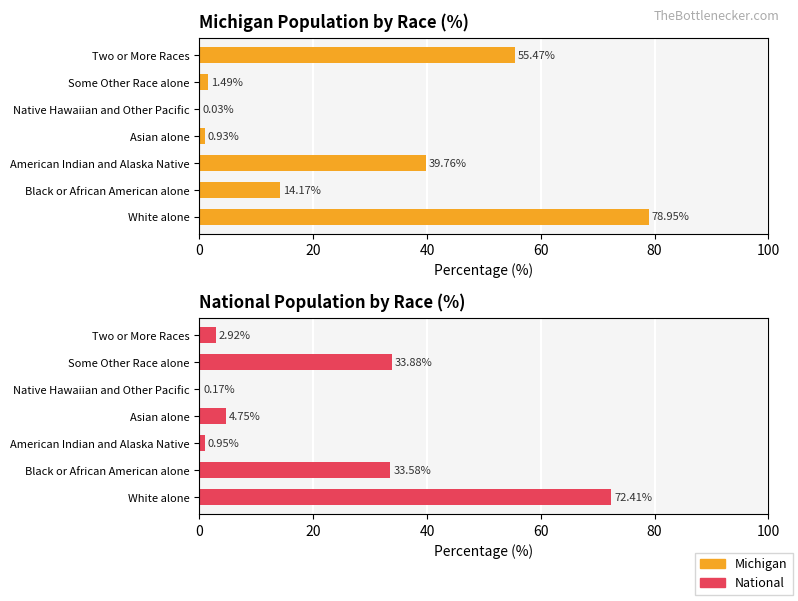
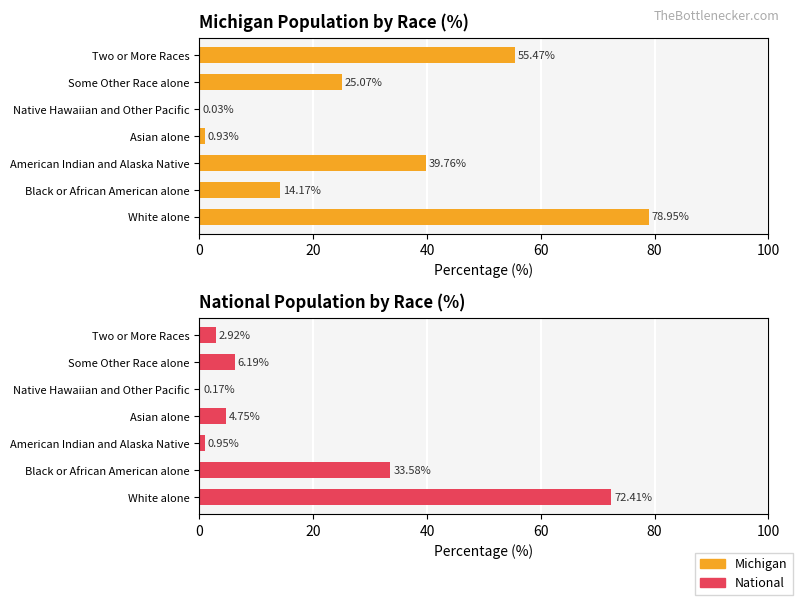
  {
    "Michigan Population by Race (%)": {
      "Two or More Races": "55.47%",
-     "Some Other Race alone": "1.49%",
+     "Some Other Race alone": "25.07%",
      "Native Hawaiian and Other Pacific": "0.03%",
      "Asian alone": "0.93%",
      "American Indian and Alaska Native": "39.76%",
      "Black or African American alone": "14.17%",
      "White alone": "78.95%"
    },
    "National Population by Race (%)": {
      "Two or More Races": "2.92%",
-     "Some Other Race alone": "33.88%",
+     "Some Other Race alone": "6.19%",
      "Native Hawaiian and Other Pacific": "0.17%",
      "Asian alone": "4.75%",
      "American Indian and Alaska Native": "0.95%",
      "Black or African American alone": "33.58%",
      "White alone": "72.41%"
    }
  }
